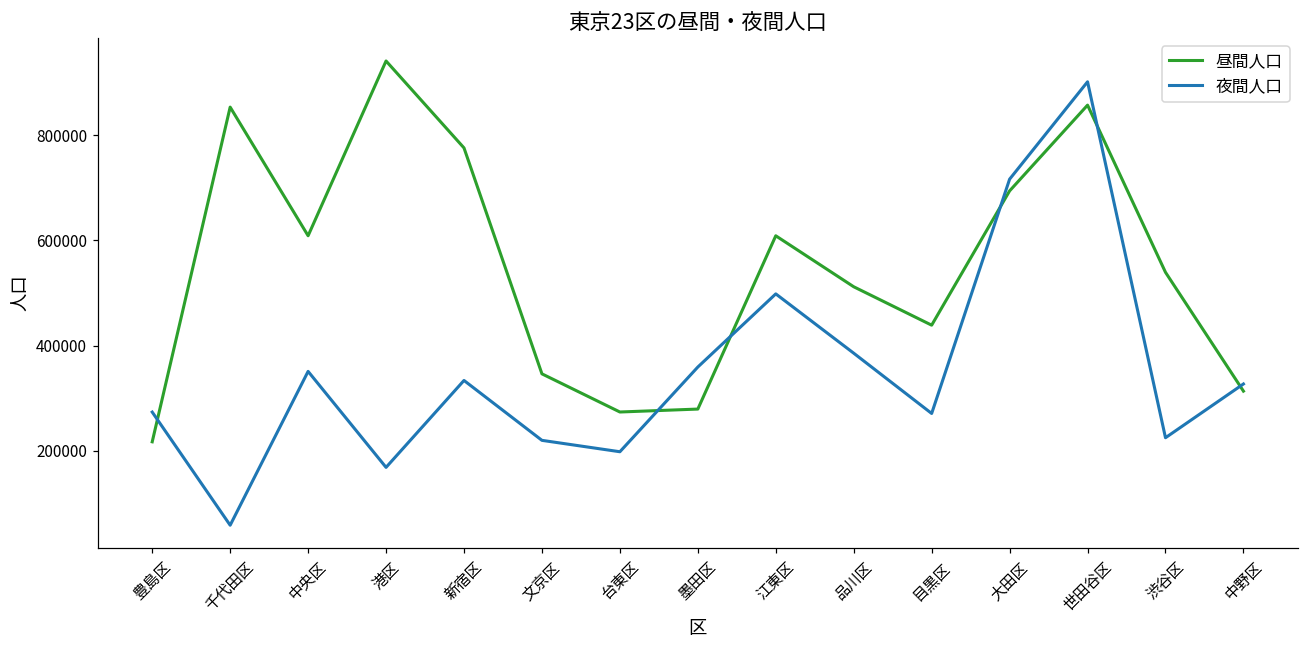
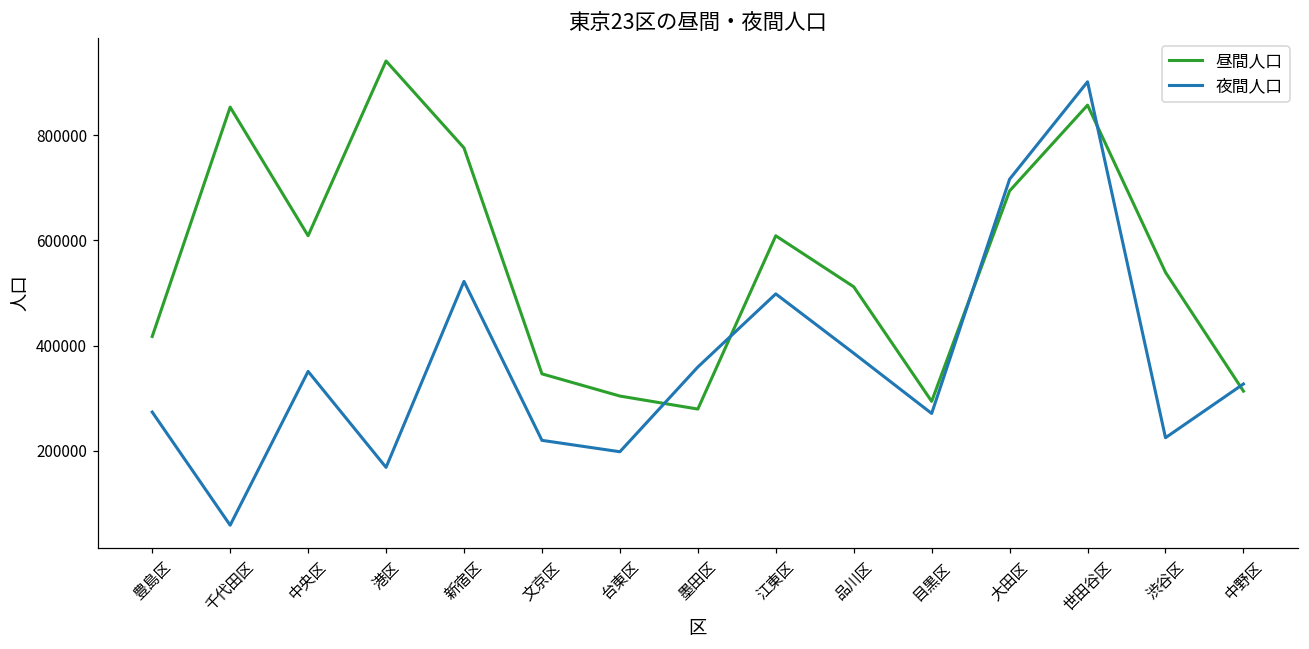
  {
    "昼間人口": {
-     "豊島区": 220000,
+     "豊島区": 420000,
      "千代田区": 850000,
      "中央区": 610000,
      "港区": 940000,
      "新宿区": 780000,
      "文京区": 350000,
-     "台東区": 270000,
+     "台東区": 300000,
      "墨田区": 280000,
      "江東区": 610000,
      "品川区": 510000,
-     "目黒区": 440000,
+     "目黒区": 290000,
      "大田区": 690000,
      "世田谷区": 860000,
      "渋谷区": 540000,
      "中野区": 310000
    },
    "夜間人口": {
      "豊島区": 270000,
      "千代田区": 60000,
      "中央区": 350000,
      "港区": 170000,
-     "新宿区": 330000,
+     "新宿区": 520000,
      "文京区": 220000,
      "台東区": 200000,
      "墨田区": 360000,
      "江東区": 500000,
      "品川区": 390000,
      "目黒区": 270000,
      "大田区": 720000,
      "世田谷区": 900000,
      "渋谷区": 220000,
      "中野区": 330000
    }
  }
